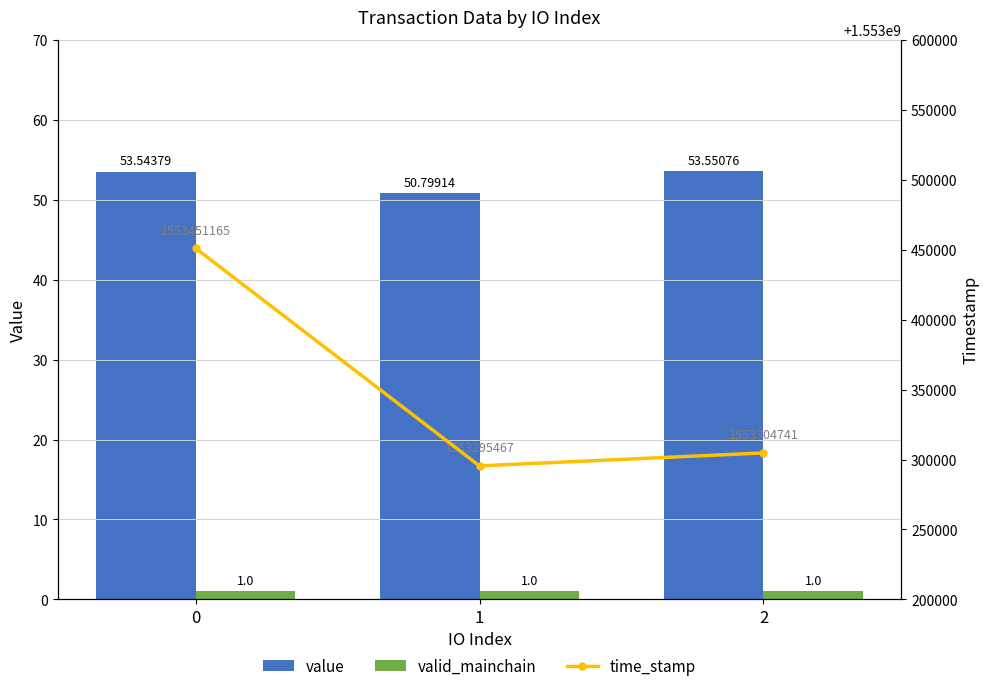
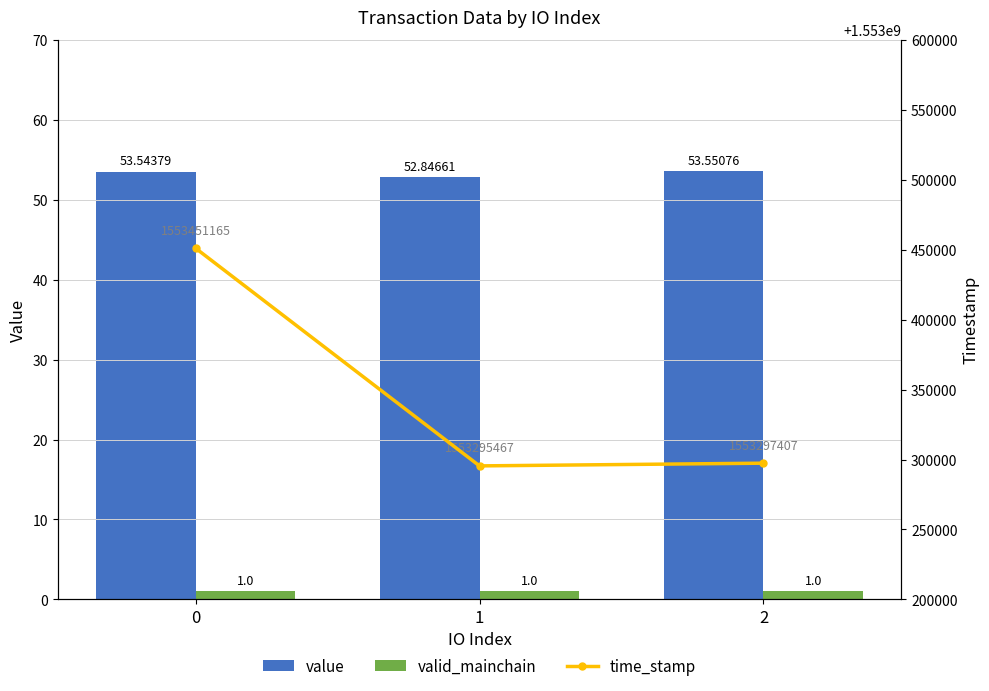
  {
    "value": {
      "0": 53.54379,
-     "1": 50.79914,
+     "1": 52.84661,
      "2": 53.55076
    },
    "valid_mainchain": {
      "0": 1.0,
      "1": 1.0,
      "2": 1.0
    },
    "time_stamp": {
      "0": 1553451165,
      "1": 1553295467,
-     "2": 1553304741
+     "2": 1553297407
    }
  }
